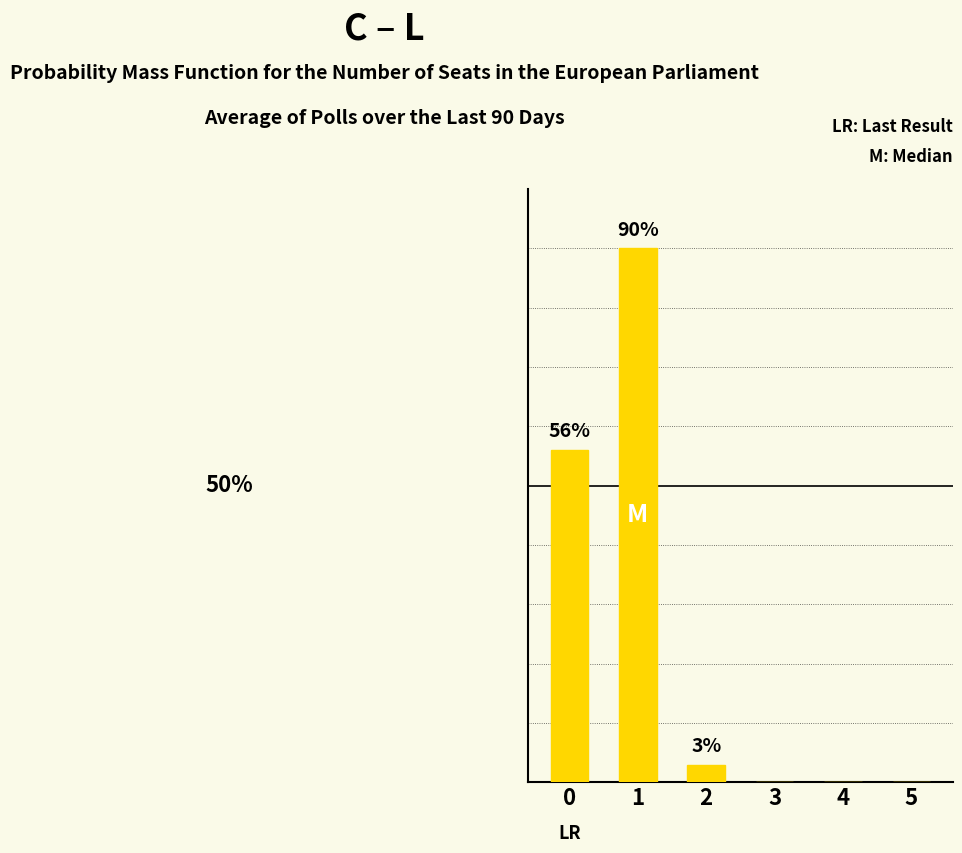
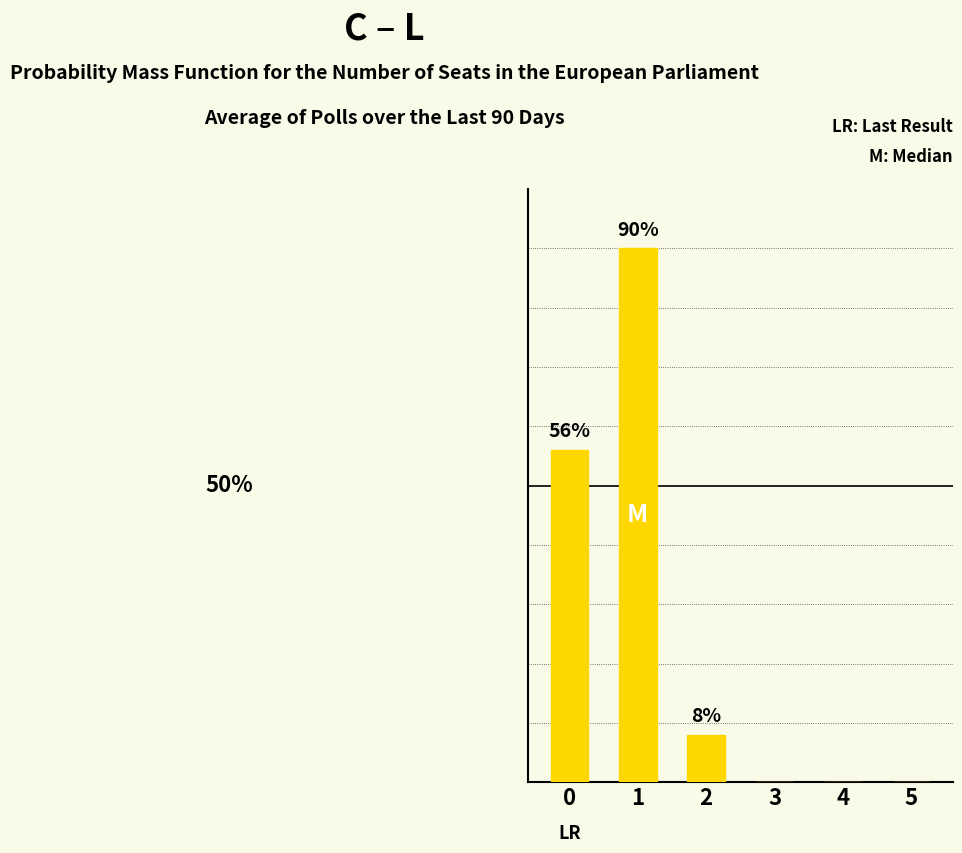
  {
    "0": "56%",
    "1": "90%",
-   "2": "3%"
+   "2": "8%"
  }
